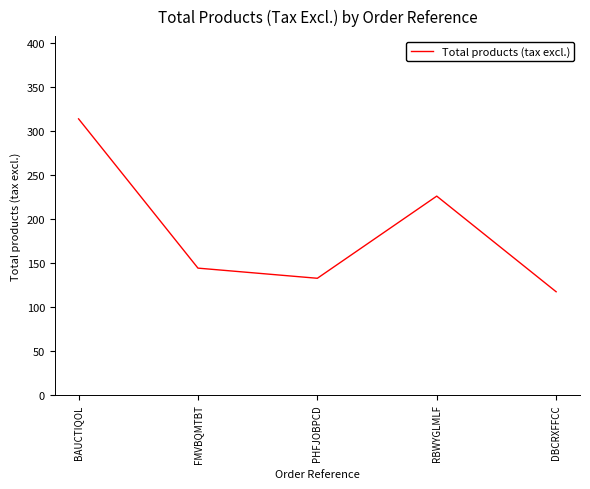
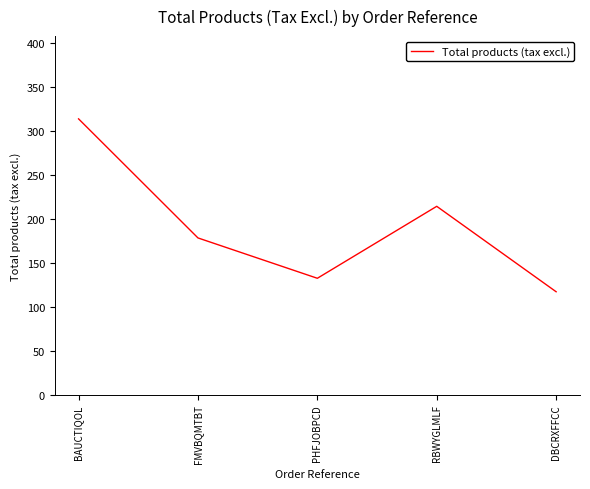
  {
    "BAUCTIQOL": 310,
-   "FMVBQMTBT": 140,
+   "FMVBQMTBT": 180,
    "PHFJOBPCD": 130,
-   "RBWYGLMLF": 230,
+   "RBWYGLMLF": 210,
    "DBCRXFFCC": 120
  }
